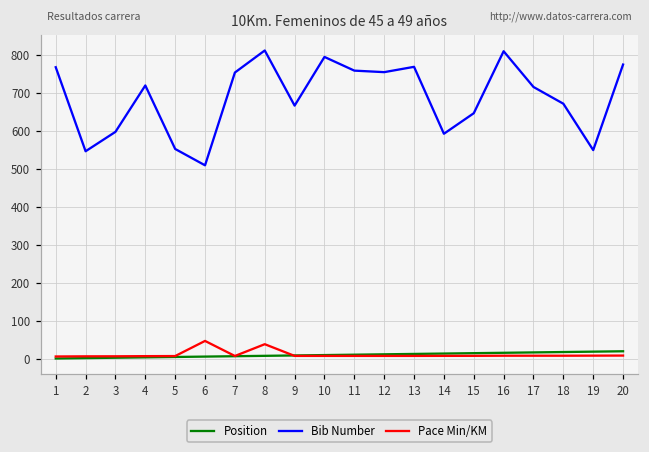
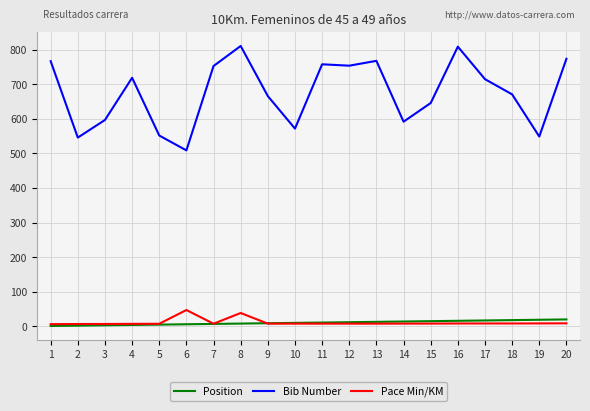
  {
    "Position": {
      "6": 10,
      "8": 10,
      "16": 20,
      "17": 20,
      "18": 20,
      "19": 20,
      "20": 20
    },
    "Bib Number": {
      "1": 770,
      "2": 550,
      "3": 600,
      "4": 720,
      "5": 550,
      "6": 510,
      "7": 750,
      "8": 810,
      "9": 670,
-     "10": 790,
+     "10": 570,
      "11": 760,
      "12": 750,
      "13": 770,
      "14": 590,
      "15": 650,
      "16": 810,
      "17": 720,
      "18": 670,
      "19": 550,
      "20": 770
    },
    "Pace Min/KM": {
      "6": 50,
      "8": 40,
      "16": 10,
      "17": 10,
      "18": 10,
      "19": 10,
      "20": 10
    }
  }
